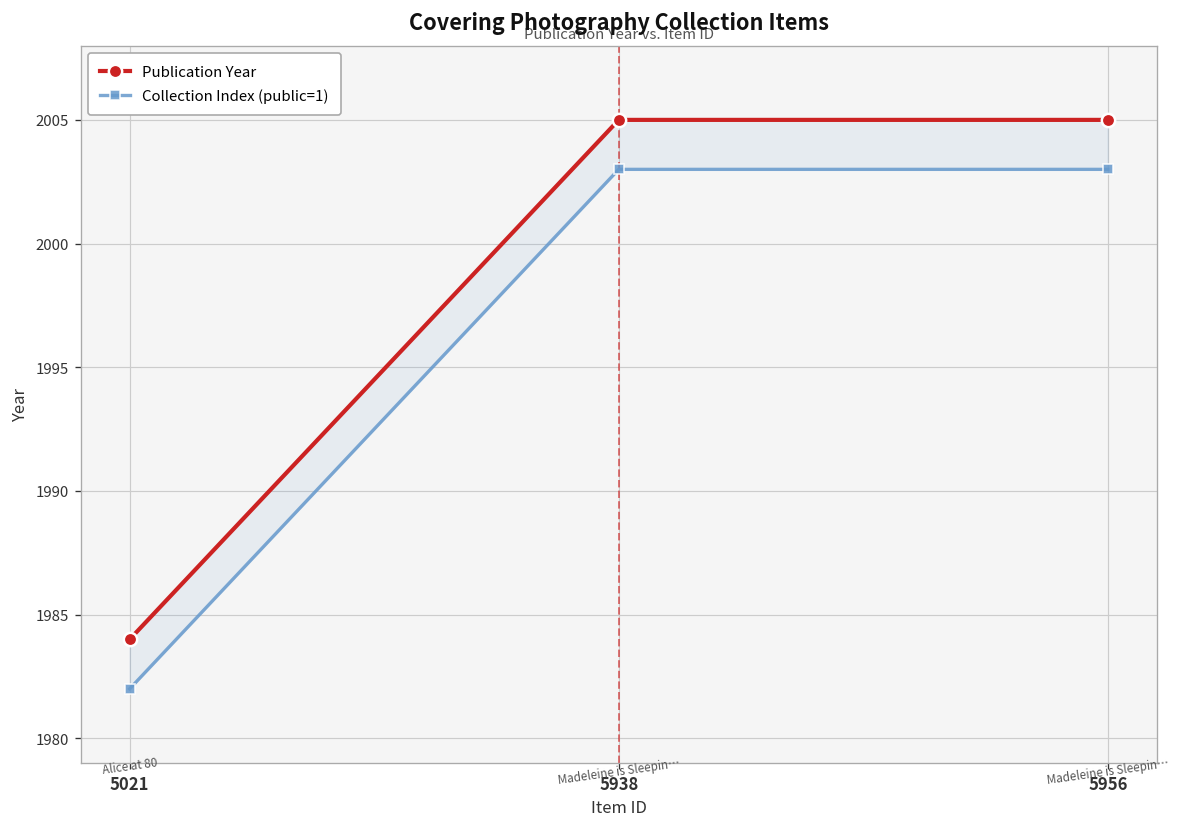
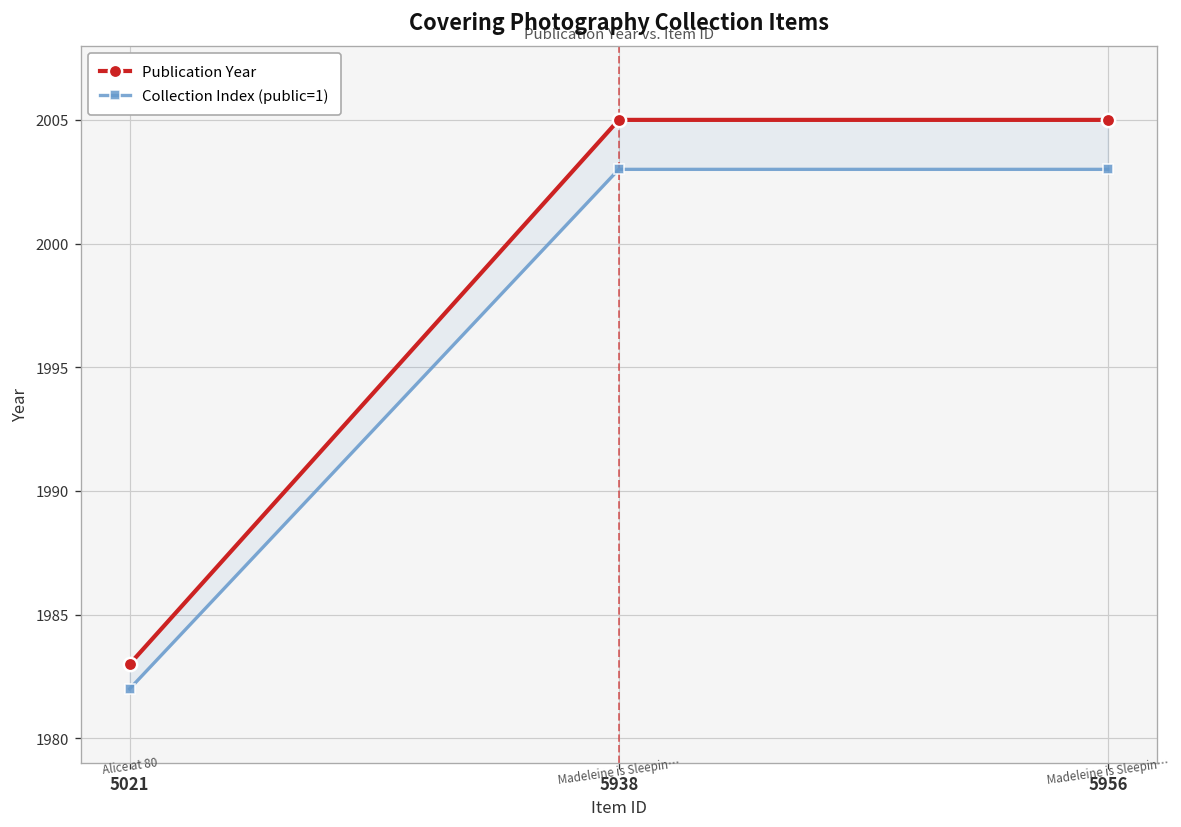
  {
    "Publication Year": {
-     "5021": 1984,
+     "5021": 1983,
      "5938": 2005,
      "5956": 2005
    },
    "Collection Index (public=1)": {
      "5021": 1982,
      "5938": 2003,
      "5956": 2003
    }
  }
